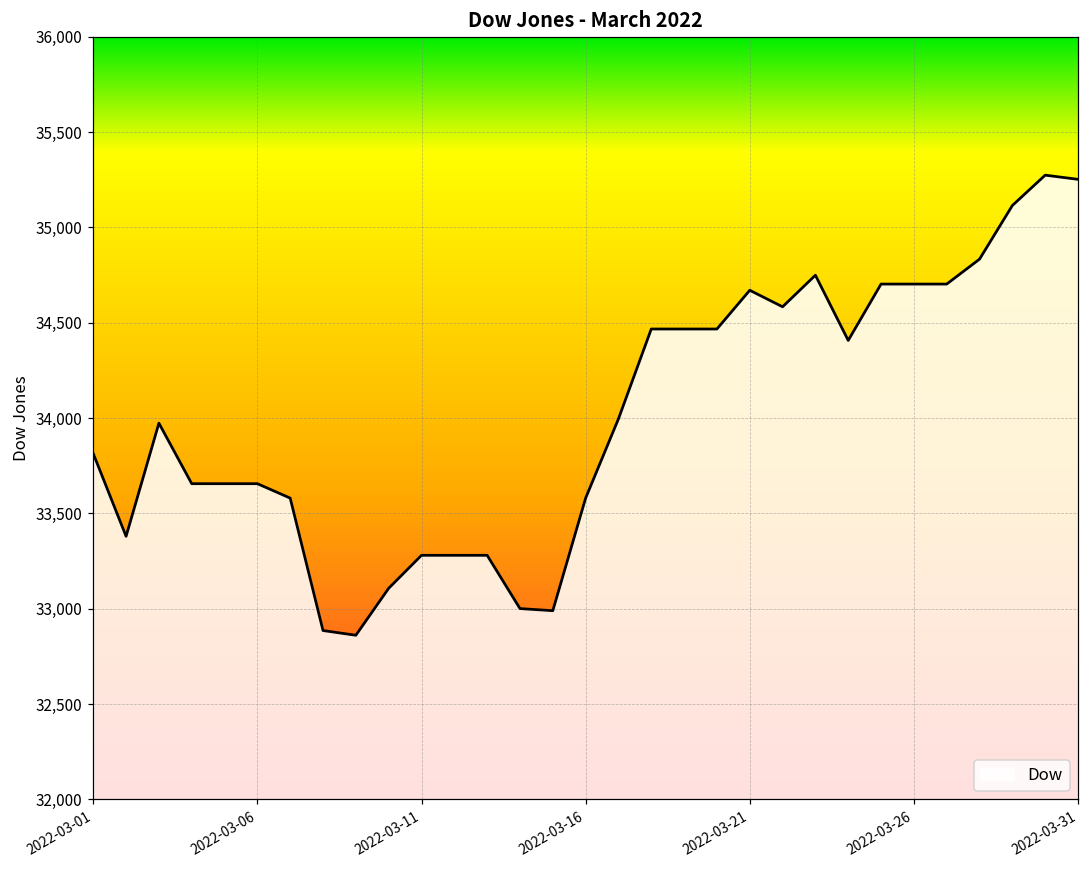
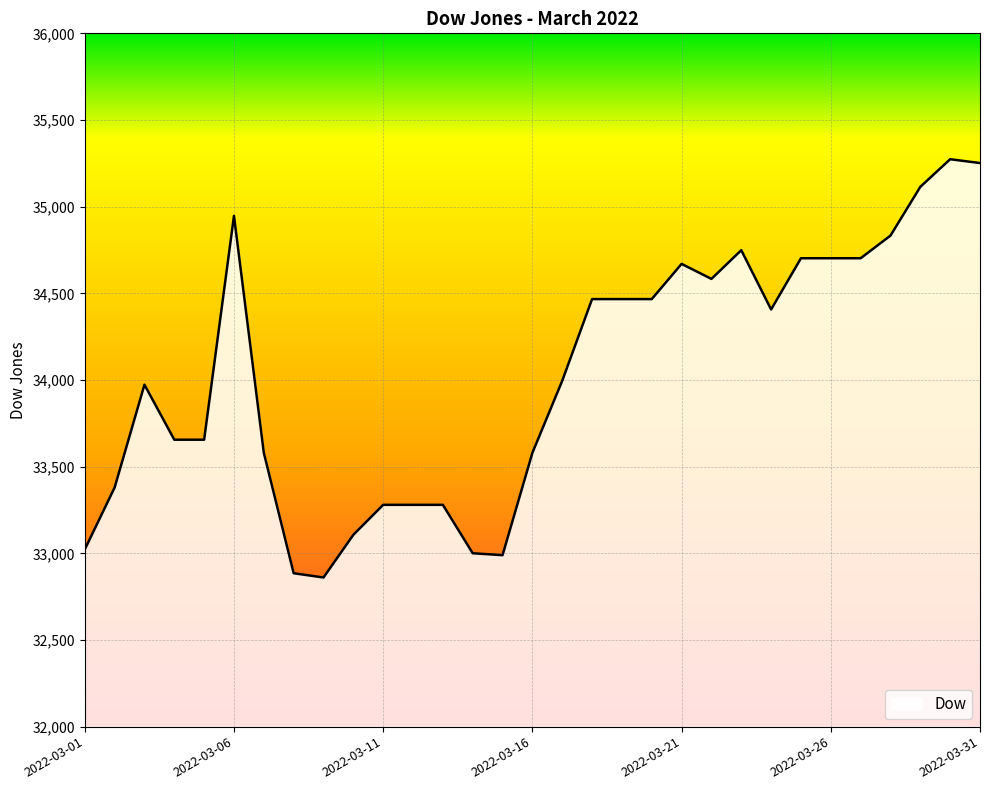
  {
-   "2022-03-01": "33,810",
-   "2022-03-06": "33,660",
+   "2022-03-01": "33,020",
+   "2022-03-06": "34,950",
    "2022-03-11": "33,280",
    "2022-03-16": "33,580",
    "2022-03-21": "34,670",
    "2022-03-26": "34,700",
    "2022-03-31": "35,250"
  }
